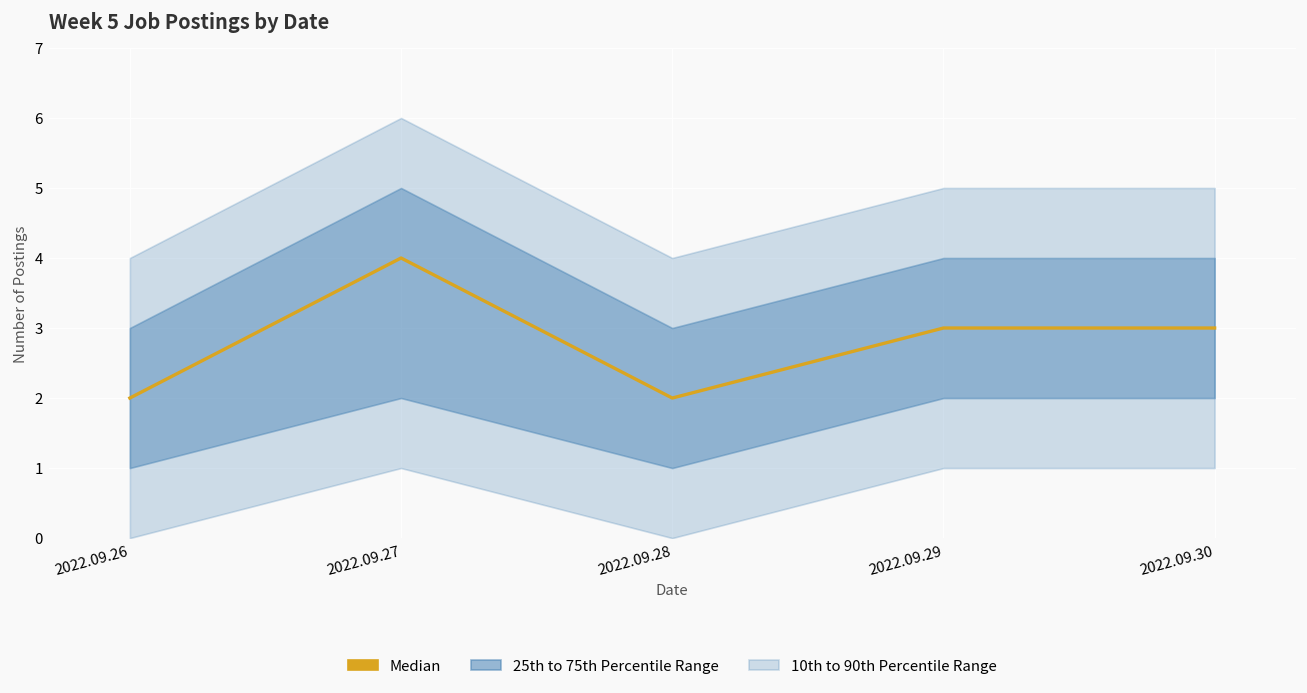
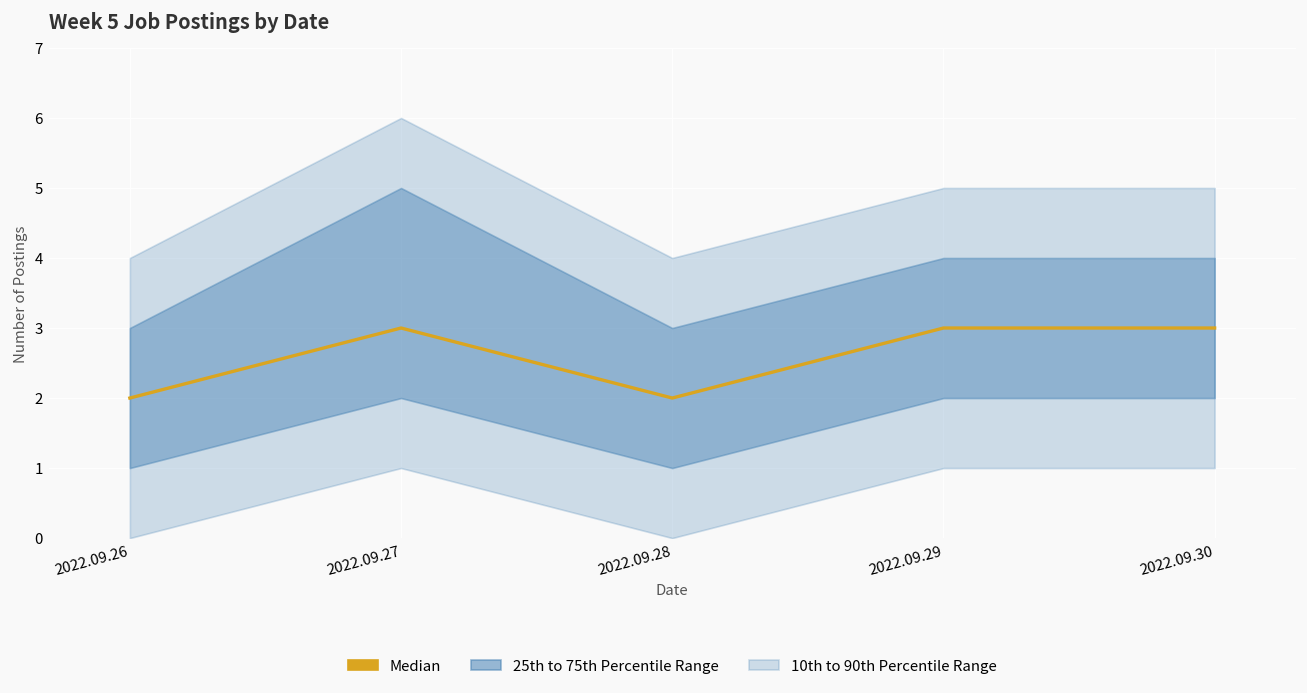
  {
    "Median": {
      "2022.09.26": 2,
-     "2022.09.27": 4,
+     "2022.09.27": 3,
      "2022.09.28": 2,
      "2022.09.29": 3,
      "2022.09.30": 3
    }
  }
